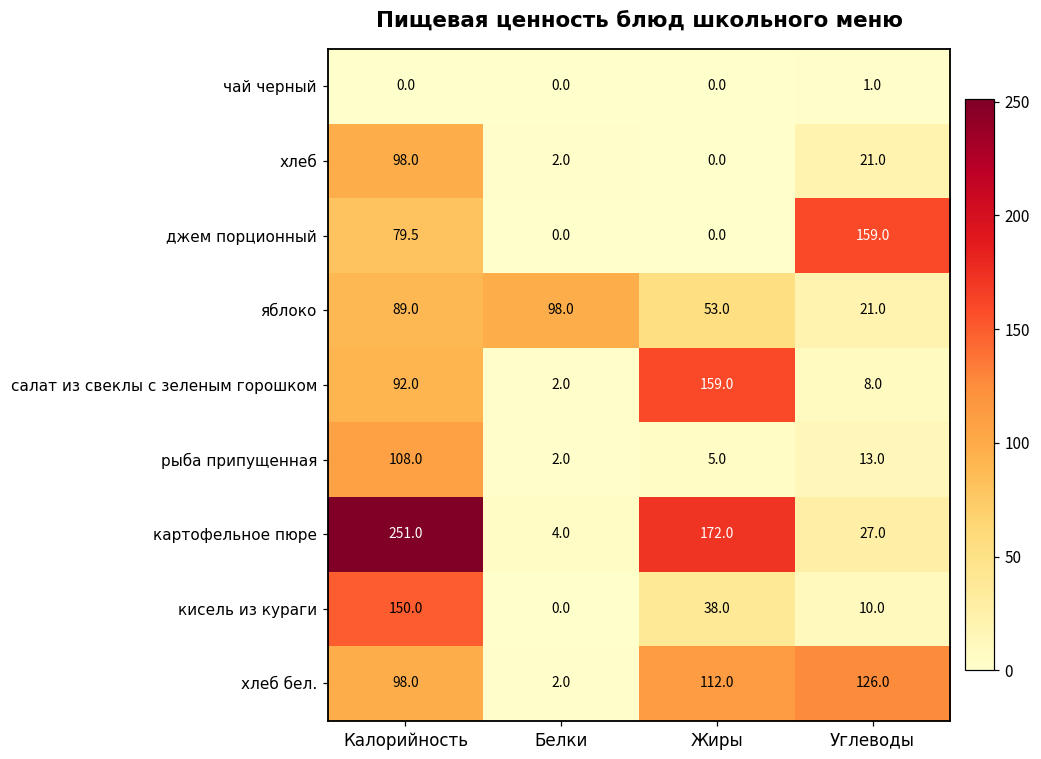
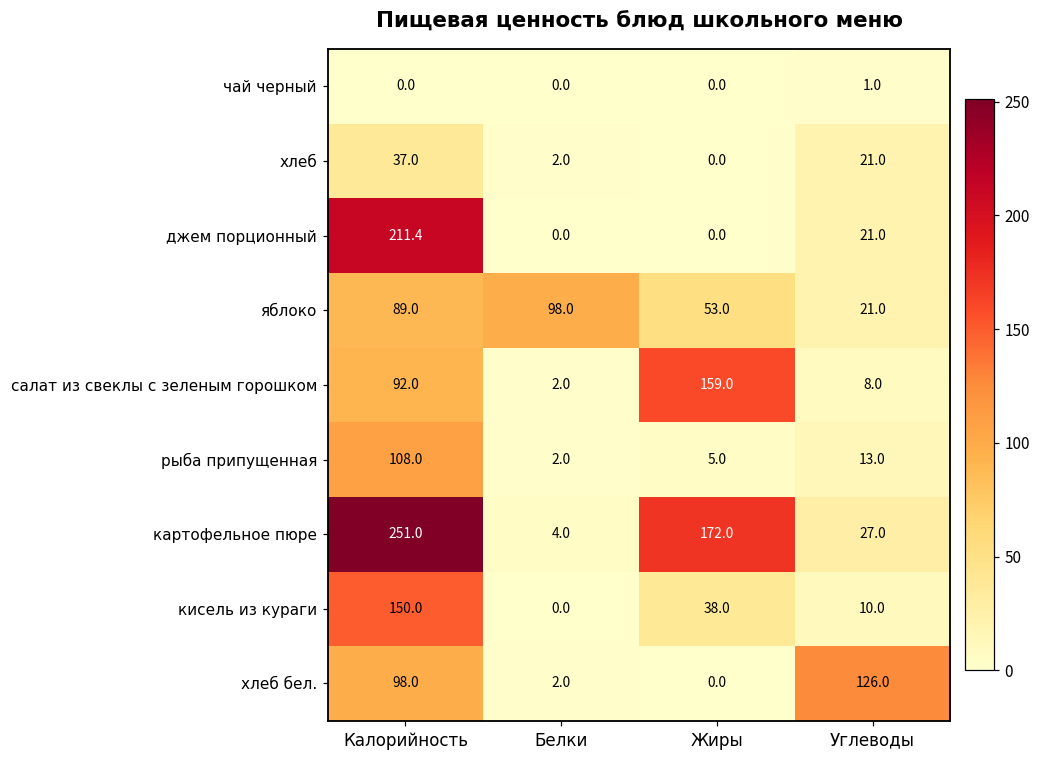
  {
    "чай черный": {
      "Калорийность": 0.0,
      "Белки": 0.0,
      "Жиры": 0.0,
      "Углеводы": 1.0
    },
    "хлеб": {
-     "Калорийность": 98.0,
+     "Калорийность": 37.0,
      "Белки": 2.0,
      "Жиры": 0.0,
      "Углеводы": 21.0
    },
    "джем порционный": {
-     "Калорийность": 79.5,
+     "Калорийность": 211.4,
      "Белки": 0.0,
      "Жиры": 0.0,
-     "Углеводы": 159.0
+     "Углеводы": 21.0
    },
    "яблоко": {
      "Калорийность": 89.0,
      "Белки": 98.0,
      "Жиры": 53.0,
      "Углеводы": 21.0
    },
    "салат из свеклы с зеленым горошком": {
      "Калорийность": 92.0,
      "Белки": 2.0,
      "Жиры": 159.0,
      "Углеводы": 8.0
    },
    "рыба припущенная": {
      "Калорийность": 108.0,
      "Белки": 2.0,
      "Жиры": 5.0,
      "Углеводы": 13.0
    },
    "картофельное пюре": {
      "Калорийность": 251.0,
      "Белки": 4.0,
      "Жиры": 172.0,
      "Углеводы": 27.0
    },
    "кисель из кураги": {
      "Калорийность": 150.0,
      "Белки": 0.0,
      "Жиры": 38.0,
      "Углеводы": 10.0
    },
    "хлеб бел.": {
      "Калорийность": 98.0,
      "Белки": 2.0,
-     "Жиры": 112.0,
+     "Жиры": 0.0,
      "Углеводы": 126.0
    }
  }
